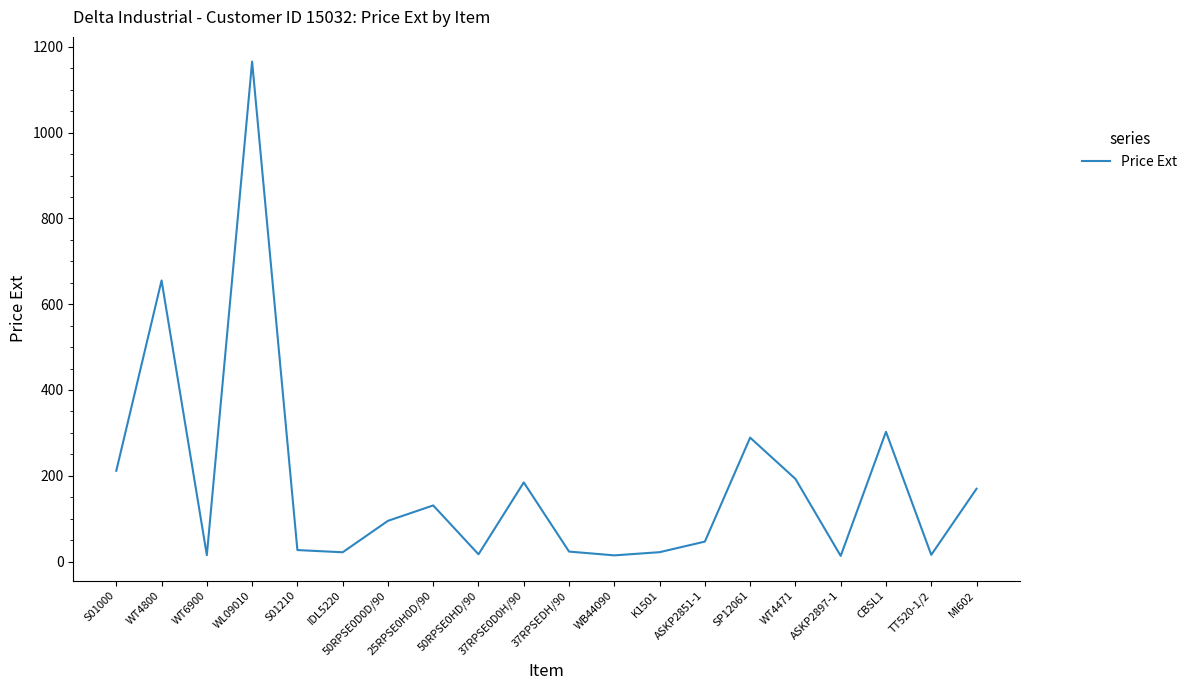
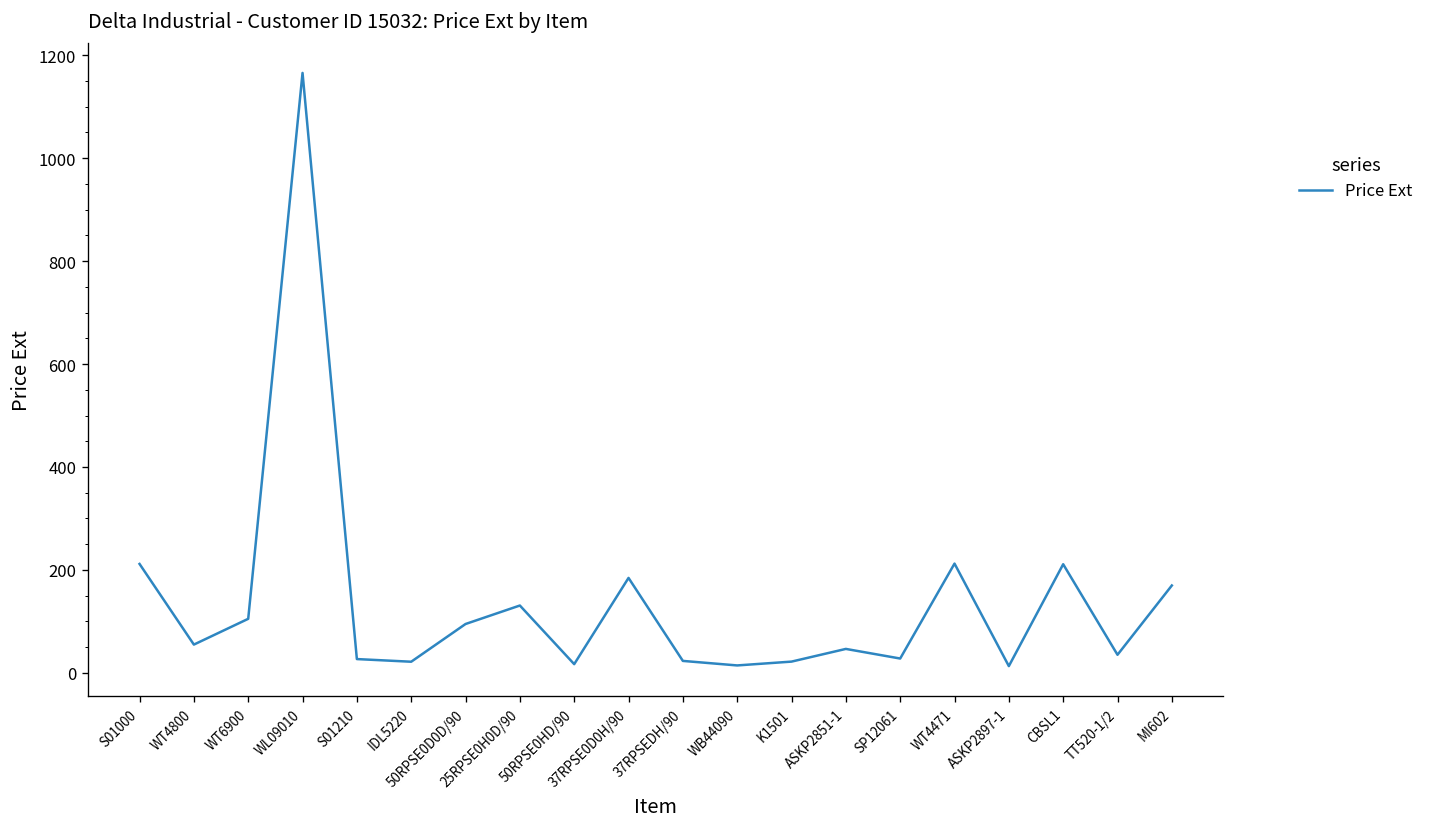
  {
    "S01000": 210,
-   "WT4800": 660,
-   "WT6900": 10,
+   "WT4800": 50,
+   "WT6900": 100,
    "WL09010": 1170,
    "S01210": 30,
    "IDL5220": 20,
    "50RPSE0D0D/90": 90,
    "25RPSE0H0D/90": 130,
    "50RPSE0HD/90": 20,
    "37RPSE0D0H/90": 180,
    "37RPSEDH/90": 20,
    "WB44090": 10,
    "K1501": 20,
    "ASKP2851-1": 50,
-   "SP12061": 290,
-   "WT4471": 190,
+   "SP12061": 30,
+   "WT4471": 210,
    "ASKP2897-1": 10,
-   "CBSL1": 300,
-   "TT520-1/2": 20,
+   "CBSL1": 210,
+   "TT520-1/2": 40,
    "MI602": 170
  }
